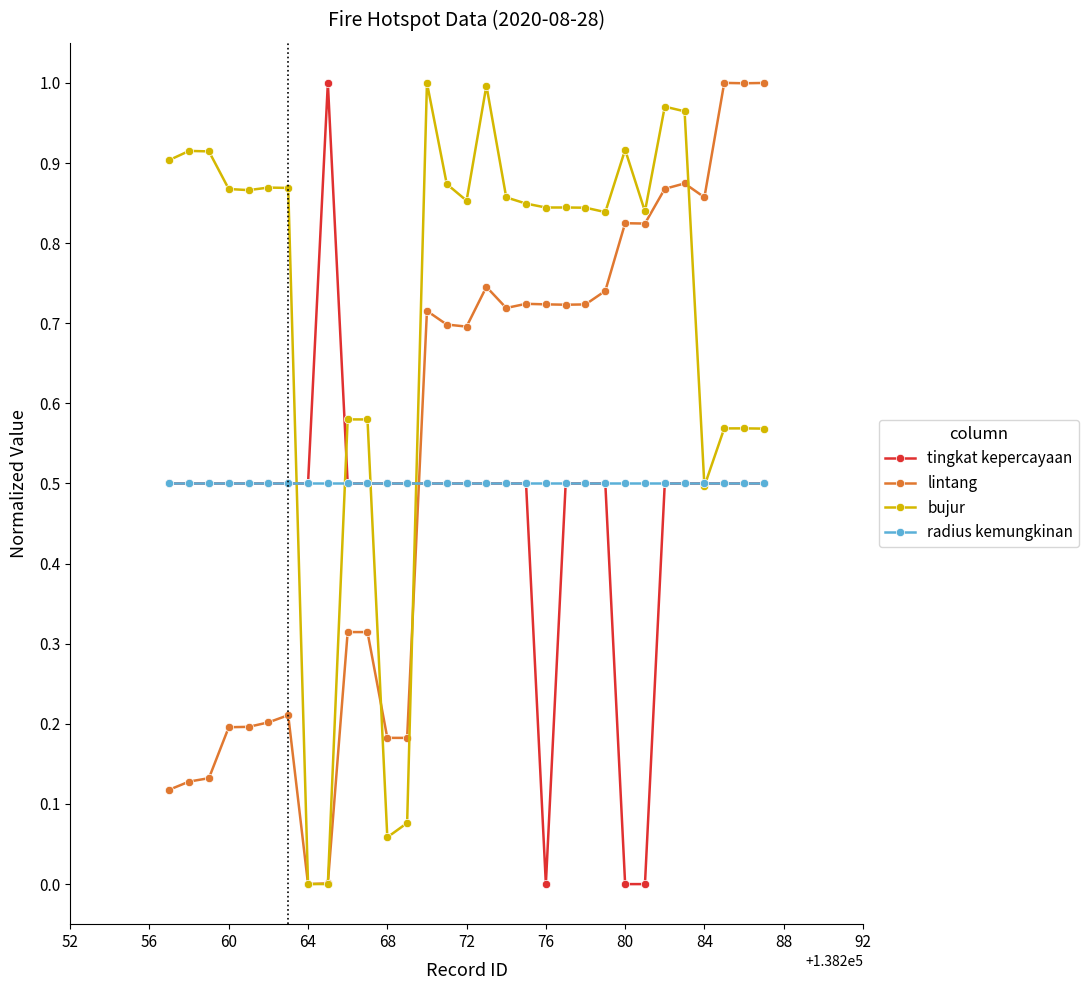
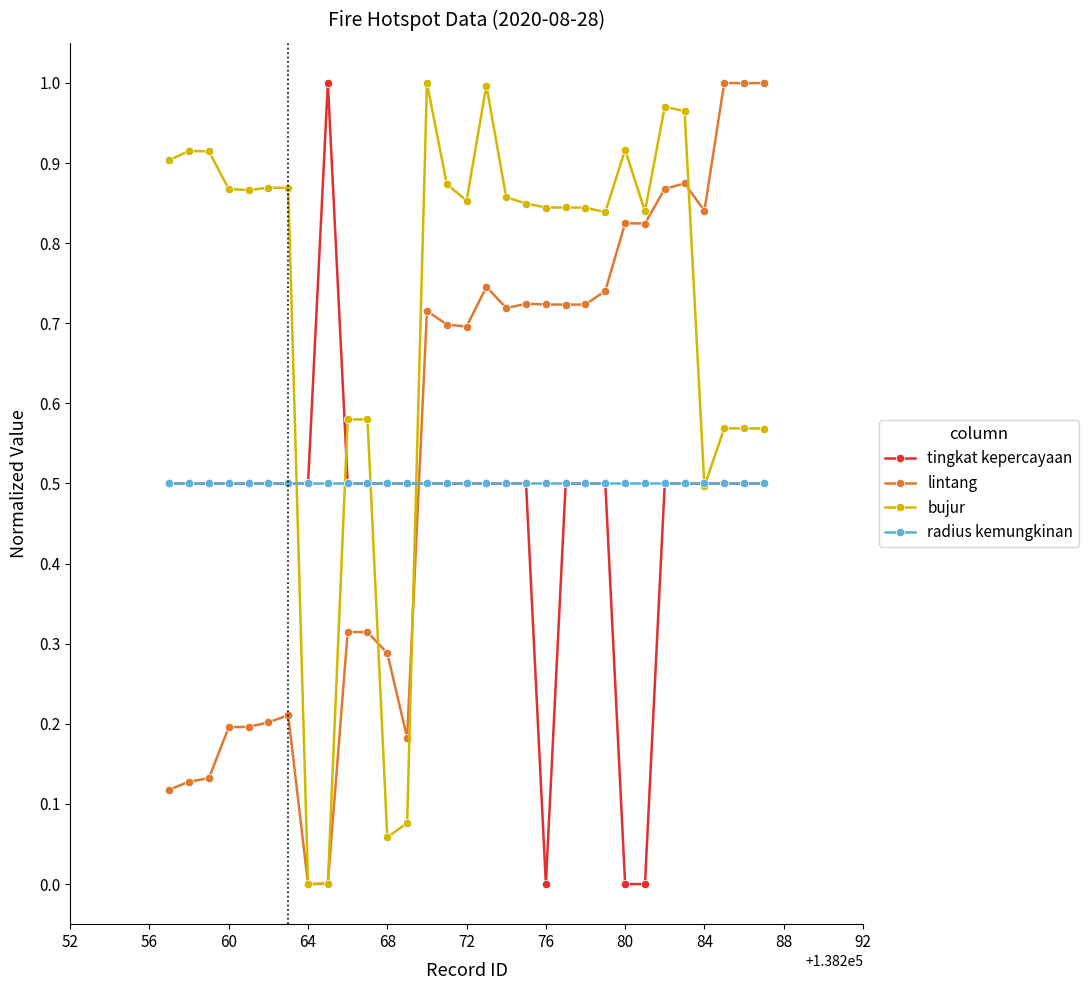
  {
    "tingkat kepercayaan": {
      "76": 0.00,
      "80": 0.00
    },
    "lintang": {
      "60": 0.20,
-     "68": 0.18,
+     "68": 0.29,
      "72": 0.70,
      "76": 0.72,
      "80": 0.82,
-     "84": 0.86
+     "84": 0.84
    },
    "bujur": {
      "60": 0.87,
      "68": 0.06,
      "72": 0.85,
      "76": 0.84,
      "80": 0.92,
      "84": 0.50
    },
    "radius kemungkinan": {
      "76": 0.50,
      "80": 0.50
    }
  }
